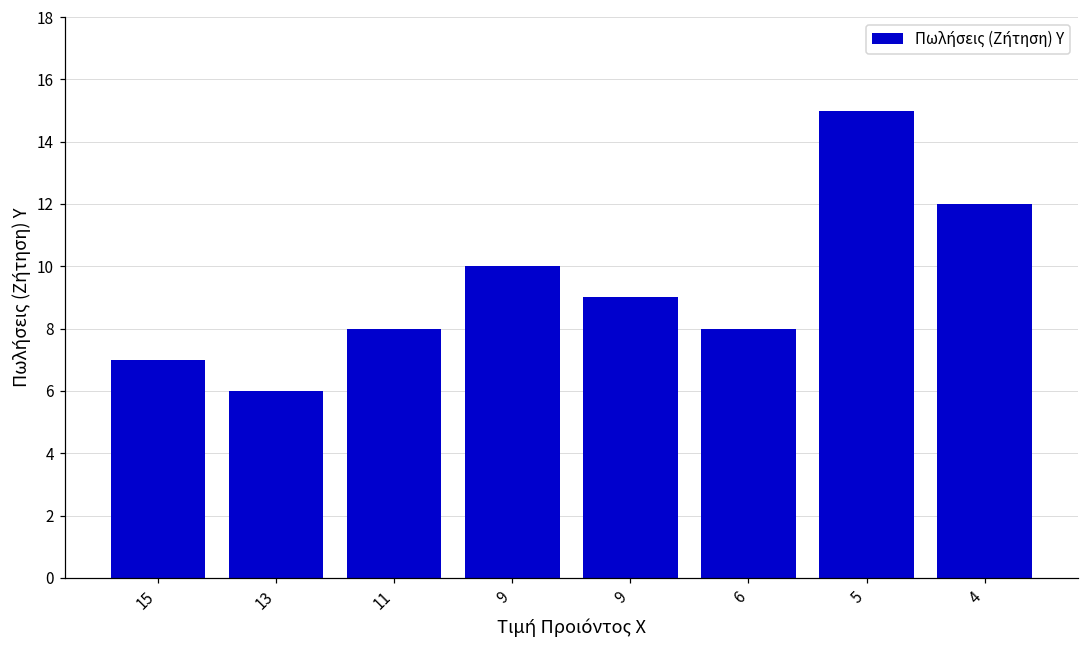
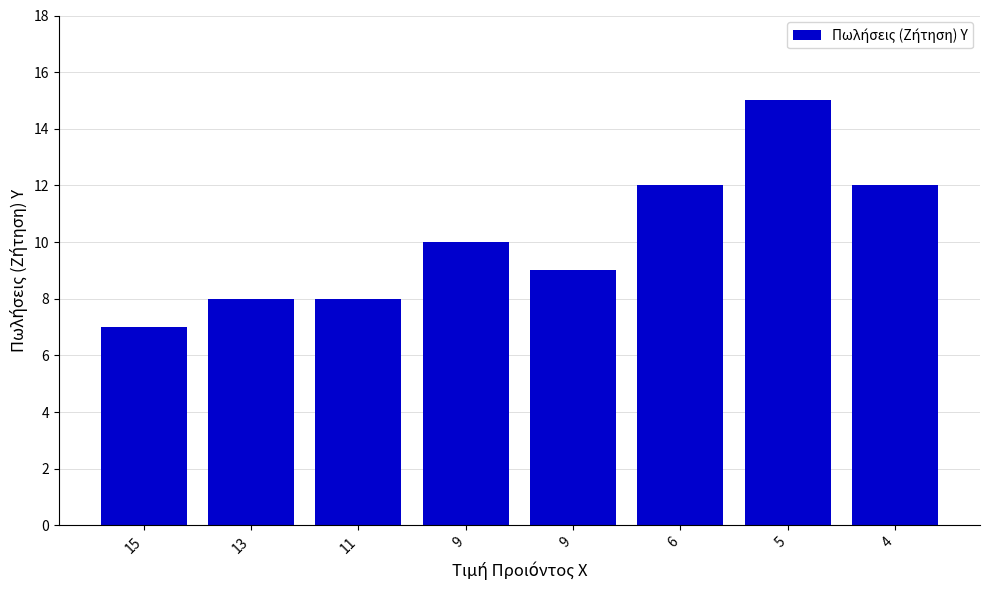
  {
    "15": 7,
-   "13": 6,
+   "13": 8,
    "11": 8,
-   "6": 8,
+   "6": 12,
    "5": 15,
    "4": 12
  }
